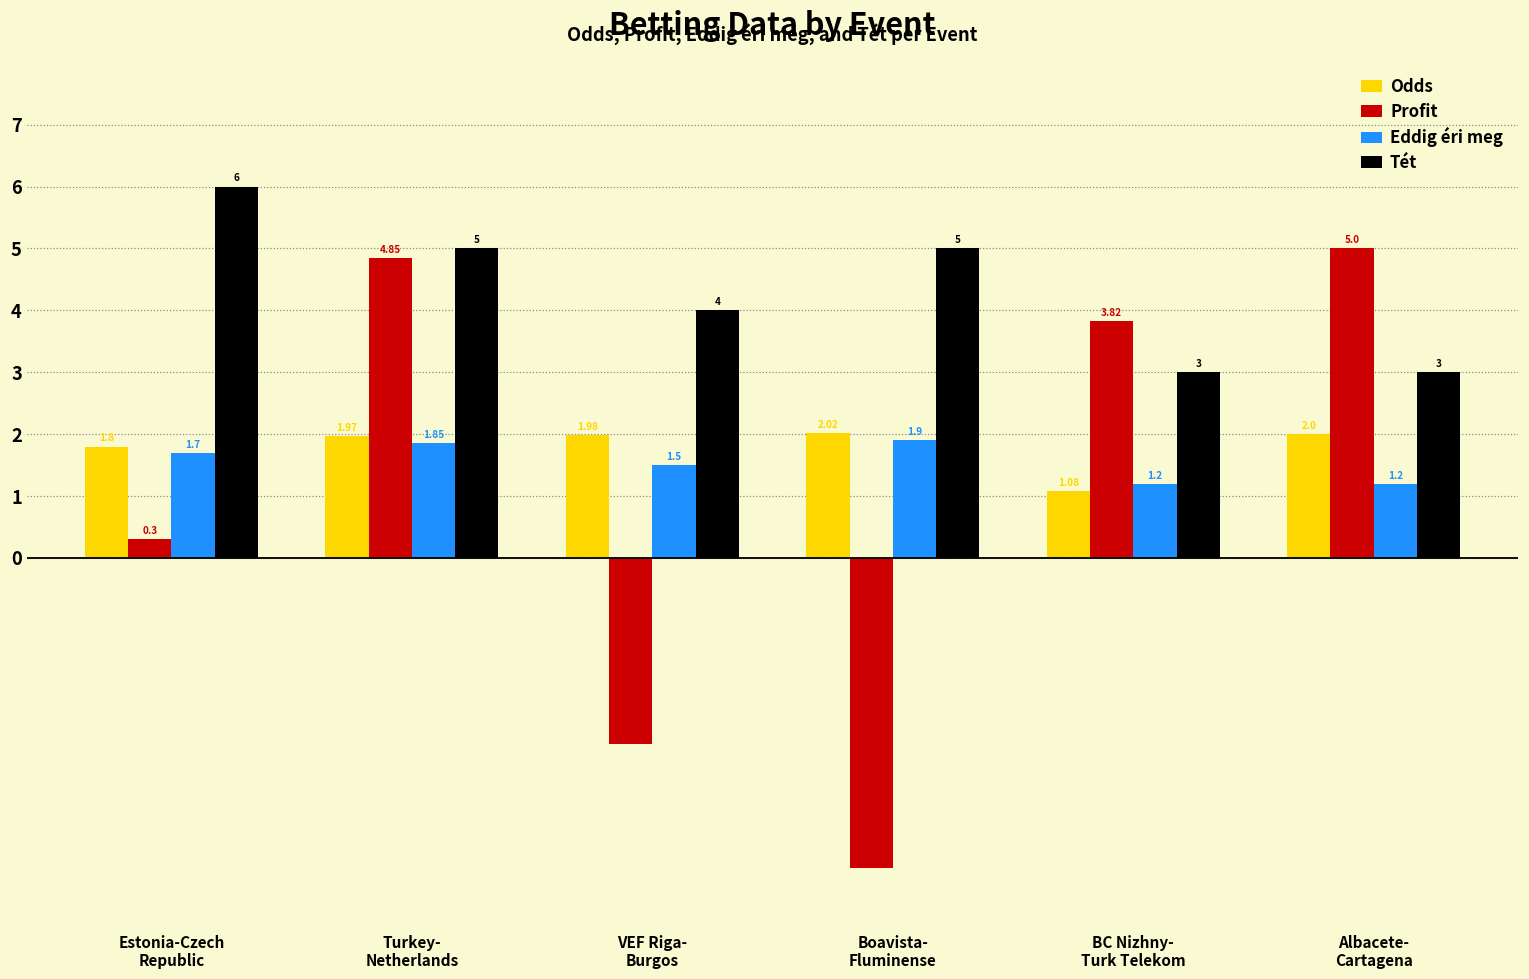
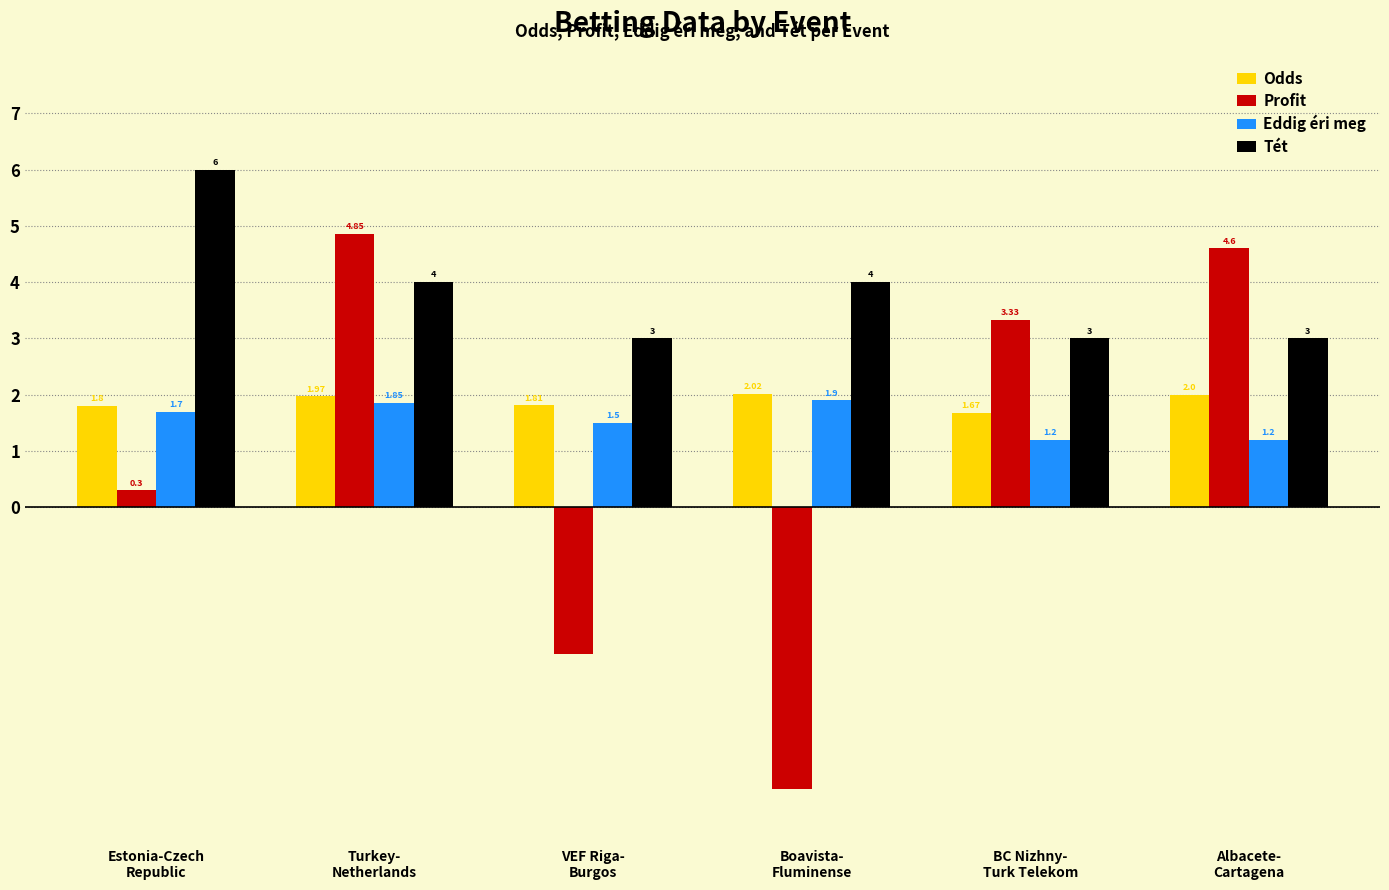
  {
    "Odds": {
      "Estonia-Czech Republic": 1.8,
      "Turkey- Netherlands": 1.97,
-     "VEF Riga- Burgos": 1.98,
+     "VEF Riga- Burgos": 1.81,
      "Boavista- Fluminense": 2.02,
-     "BC Nizhny- Turk Telekom": 1.08,
+     "BC Nizhny- Turk Telekom": 1.67,
      "Albacete- Cartagena": 2.0
    },
    "Profit": {
      "Estonia-Czech Republic": 0.3,
      "Turkey- Netherlands": 4.85,
-     "VEF Riga- Burgos": -3.0,
-     "BC Nizhny- Turk Telekom": 3.82,
-     "Albacete- Cartagena": 5.0
+     "VEF Riga- Burgos": -2.6,
+     "BC Nizhny- Turk Telekom": 3.33,
+     "Albacete- Cartagena": 4.6
    },
    "Eddig éri meg": {
      "Estonia-Czech Republic": 1.7,
      "Turkey- Netherlands": 1.85,
      "VEF Riga- Burgos": 1.5,
      "Boavista- Fluminense": 1.9,
      "BC Nizhny- Turk Telekom": 1.2,
      "Albacete- Cartagena": 1.2
    },
    "Tét": {
      "Estonia-Czech Republic": 6,
-     "Turkey- Netherlands": 5,
-     "VEF Riga- Burgos": 4,
-     "Boavista- Fluminense": 5,
+     "Turkey- Netherlands": 4,
+     "VEF Riga- Burgos": 3,
+     "Boavista- Fluminense": 4,
      "BC Nizhny- Turk Telekom": 3,
      "Albacete- Cartagena": 3
    }
  }
